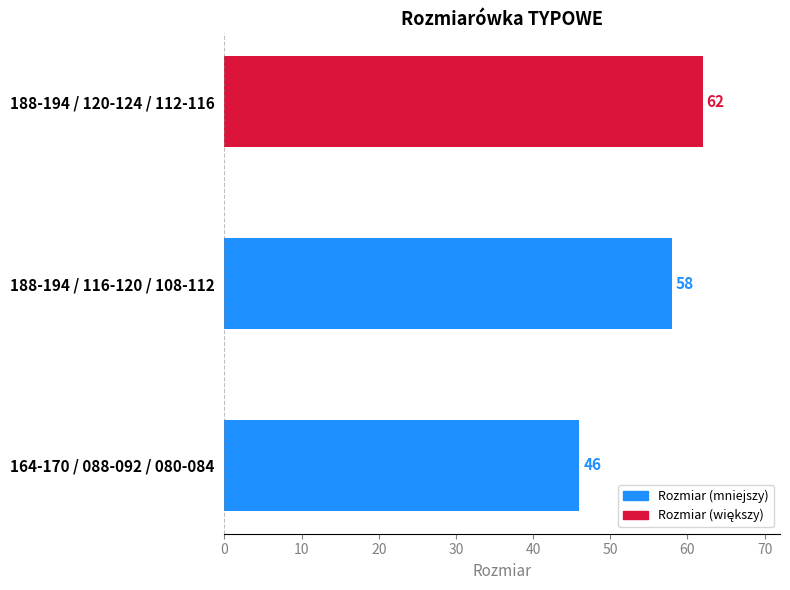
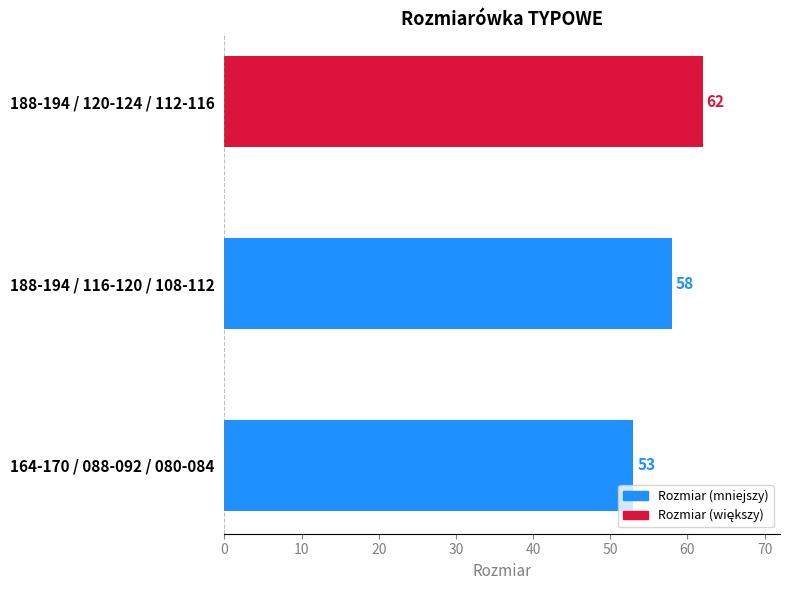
  {
    "188-194 / 120-124 / 112-116": 62,
    "188-194 / 116-120 / 108-112": 58,
-   "164-170 / 088-092 / 080-084": 46
+   "164-170 / 088-092 / 080-084": 53
  }
